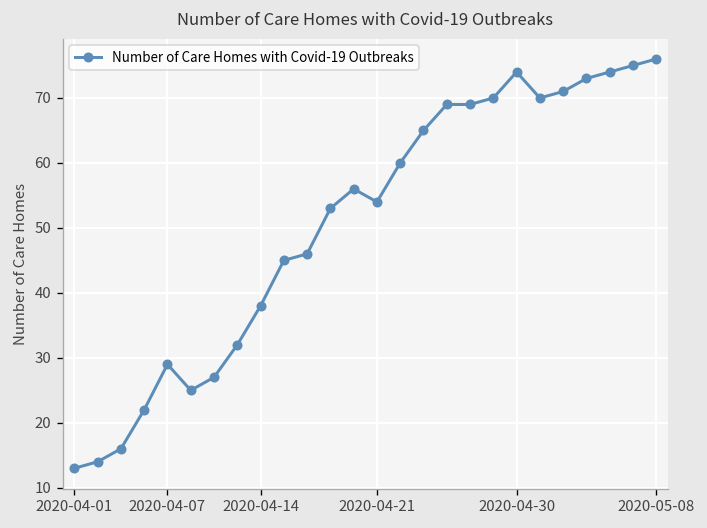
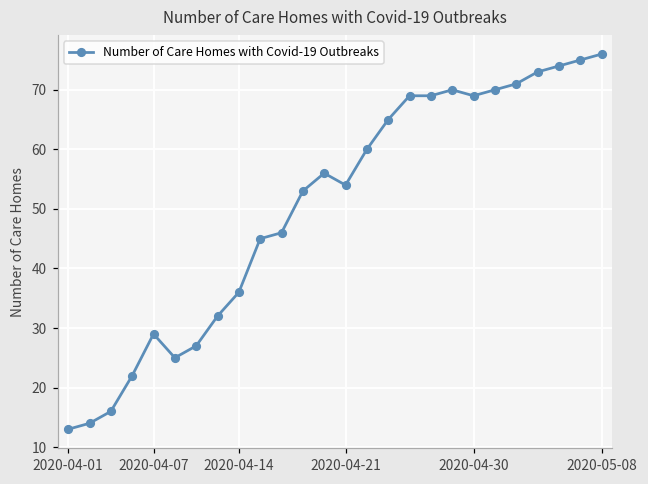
  {
    "2020-04-01": 13,
    "2020-04-07": 29,
-   "2020-04-14": 38,
+   "2020-04-14": 36,
    "2020-04-21": 54,
-   "2020-04-30": 74,
+   "2020-04-30": 69,
    "2020-05-08": 76
  }
